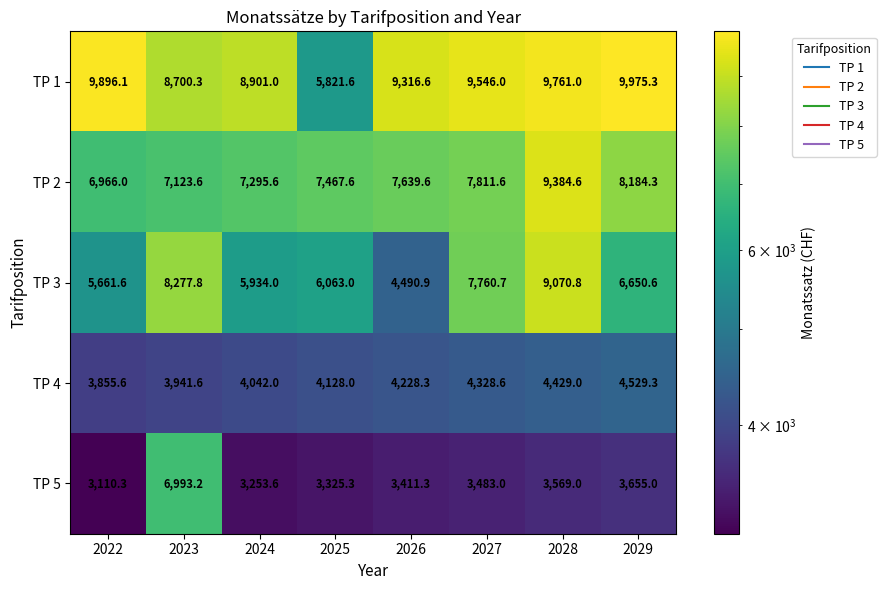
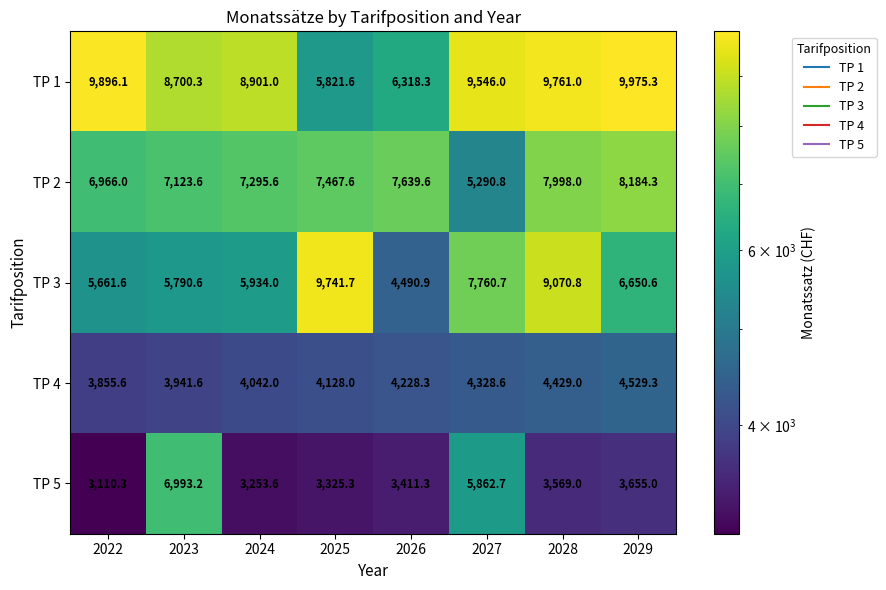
  {
    "TP 1": {
      "2022": "9,896.1",
      "2023": "8,700.3",
      "2024": "8,901.0",
      "2025": "5,821.6",
-     "2026": "9,316.6",
+     "2026": "6,318.3",
      "2027": "9,546.0",
      "2028": "9,761.0",
      "2029": "9,975.3"
    },
    "TP 2": {
      "2022": "6,966.0",
      "2023": "7,123.6",
      "2024": "7,295.6",
      "2025": "7,467.6",
      "2026": "7,639.6",
-     "2027": "7,811.6",
-     "2028": "9,384.6",
+     "2027": "5,290.8",
+     "2028": "7,998.0",
      "2029": "8,184.3"
    },
    "TP 3": {
      "2022": "5,661.6",
-     "2023": "8,277.8",
+     "2023": "5,790.6",
      "2024": "5,934.0",
-     "2025": "6,063.0",
+     "2025": "9,741.7",
      "2026": "4,490.9",
      "2027": "7,760.7",
      "2028": "9,070.8",
      "2029": "6,650.6"
    },
    "TP 4": {
      "2022": "3,855.6",
      "2023": "3,941.6",
      "2024": "4,042.0",
      "2025": "4,128.0",
      "2026": "4,228.3",
      "2027": "4,328.6",
      "2028": "4,429.0",
      "2029": "4,529.3"
    },
    "TP 5": {
      "2022": "3,110.3",
      "2023": "6,993.2",
      "2024": "3,253.6",
      "2025": "3,325.3",
      "2026": "3,411.3",
-     "2027": "3,483.0",
+     "2027": "5,862.7",
      "2028": "3,569.0",
      "2029": "3,655.0"
    }
  }
